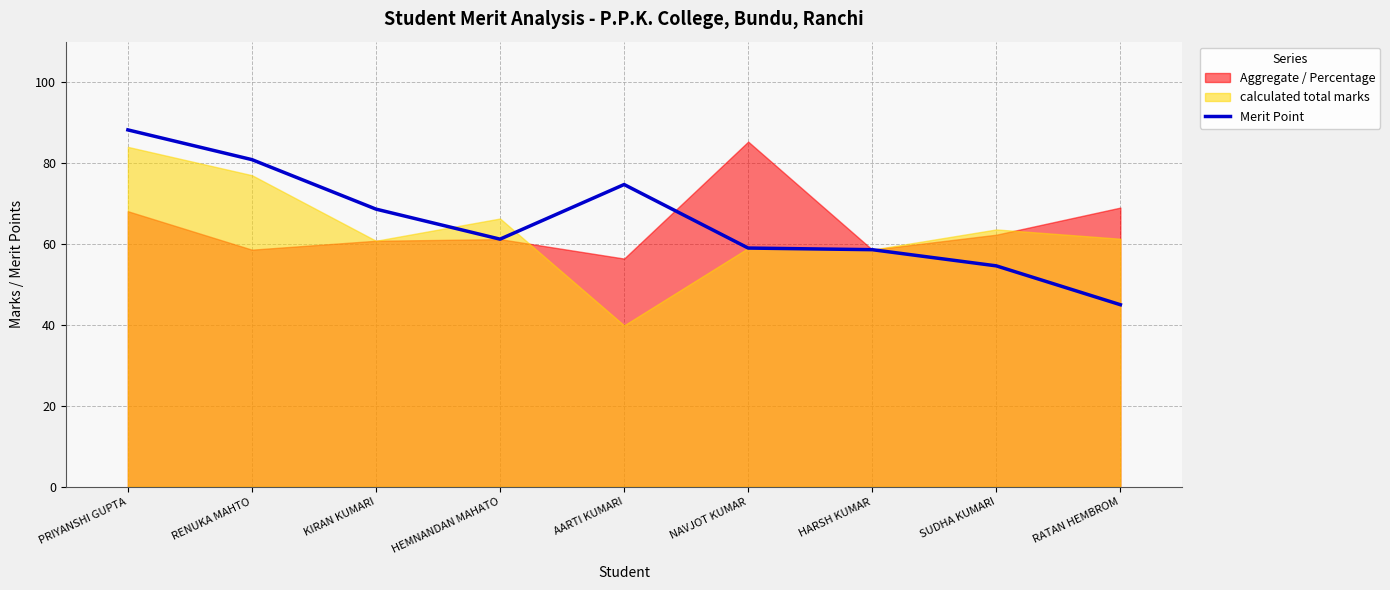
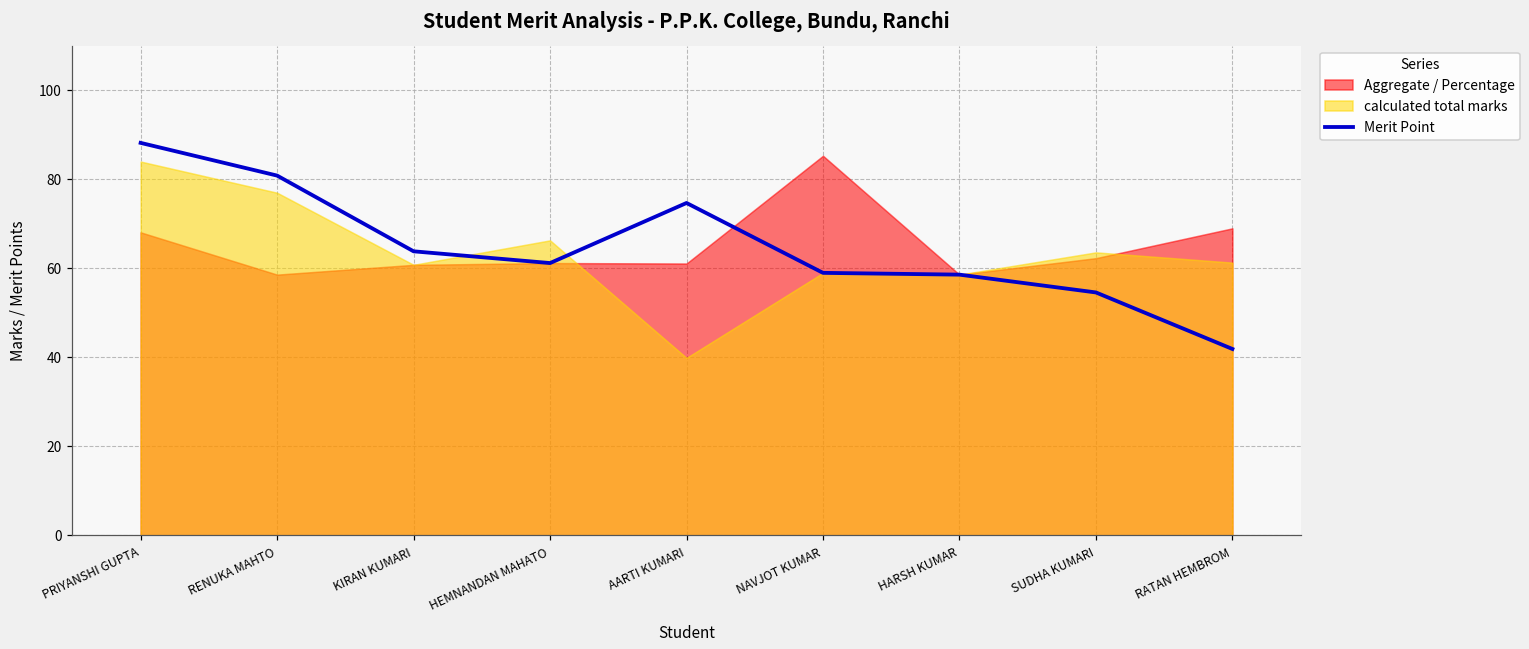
  {
    "Merit Point": {
      "PRIYANSHI GUPTA": 88,
      "RENUKA MAHTO": 81,
-     "KIRAN KUMARI": 69,
+     "KIRAN KUMARI": 64,
      "AARTI KUMARI": 75,
      "SUDHA KUMARI": 55,
-     "RATAN HEMBROM": 45
+     "RATAN HEMBROM": 42
    },
    "Aggregate / Percentage": {
      "PRIYANSHI GUPTA": 68,
      "RENUKA MAHTO": 59,
-     "AARTI KUMARI": 56,
+     "AARTI KUMARI": 61,
      "NAVJOT KUMAR": 85,
      "SUDHA KUMARI": 62,
      "RATAN HEMBROM": 69
    },
    "calculated total marks": {
      "PRIYANSHI GUPTA": 84,
      "RENUKA MAHTO": 77,
      "HEMNANDAN MAHATO": 66,
      "AARTI KUMARI": 40,
      "SUDHA KUMARI": 64,
      "RATAN HEMBROM": 61
    }
  }
